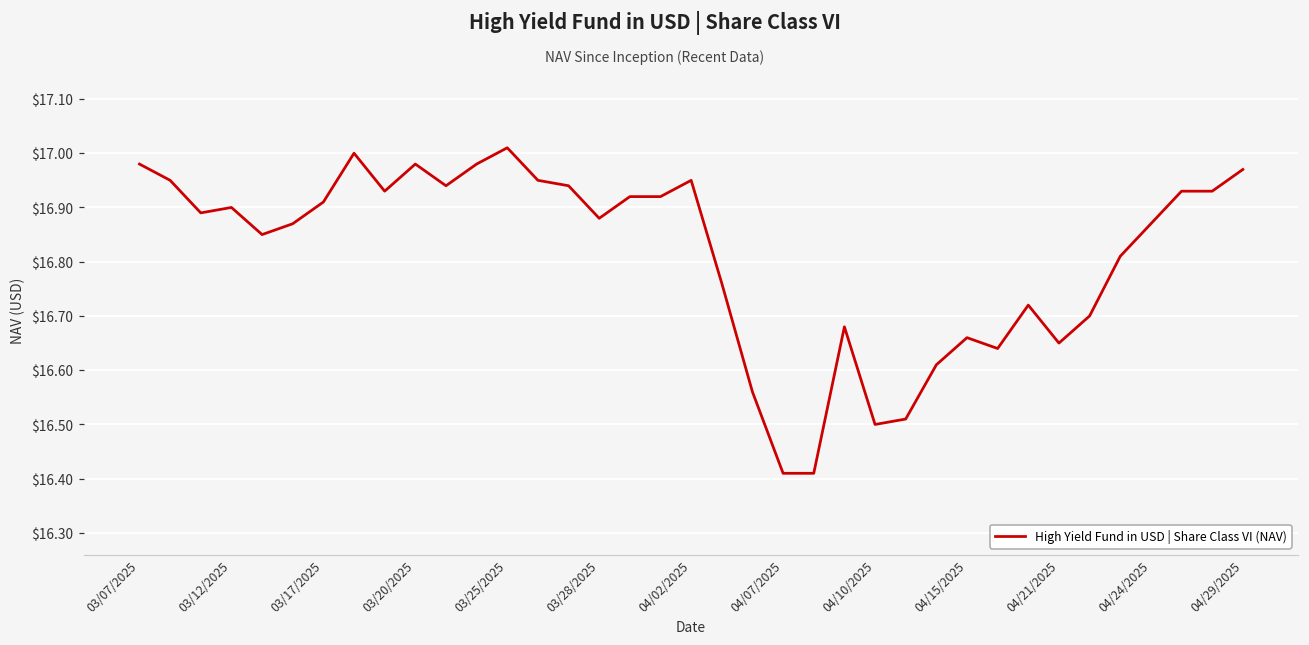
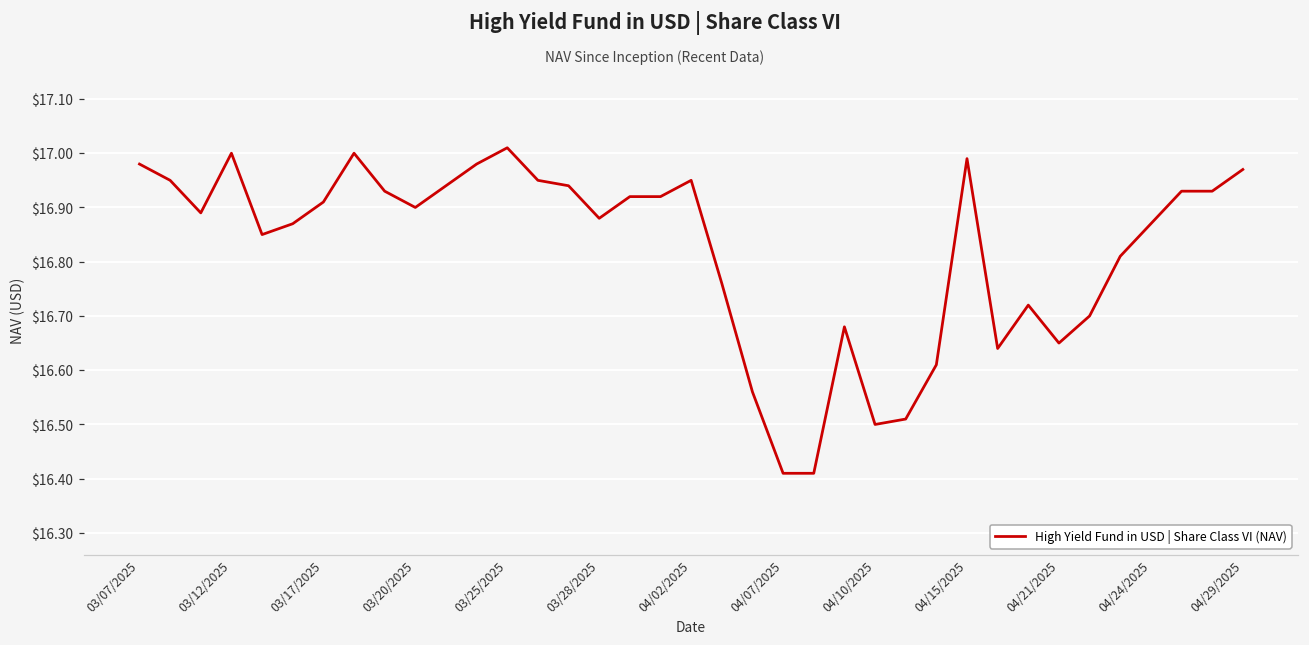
  {
    "03/07/2025": "$16.98",
-   "03/12/2025": "$16.9",
+   "03/12/2025": "$17.0",
    "03/17/2025": "$16.91",
-   "03/20/2025": "$16.98",
+   "03/20/2025": "$16.90",
    "03/25/2025": "$17.01",
    "03/28/2025": "$16.88",
    "04/02/2025": "$16.95",
    "04/07/2025": "$16.41",
    "04/10/2025": "$16.50",
-   "04/15/2025": "$16.66",
+   "04/15/2025": "$16.99",
    "04/21/2025": "$16.65",
    "04/24/2025": "$16.87",
    "04/29/2025": "$16.97"
  }
